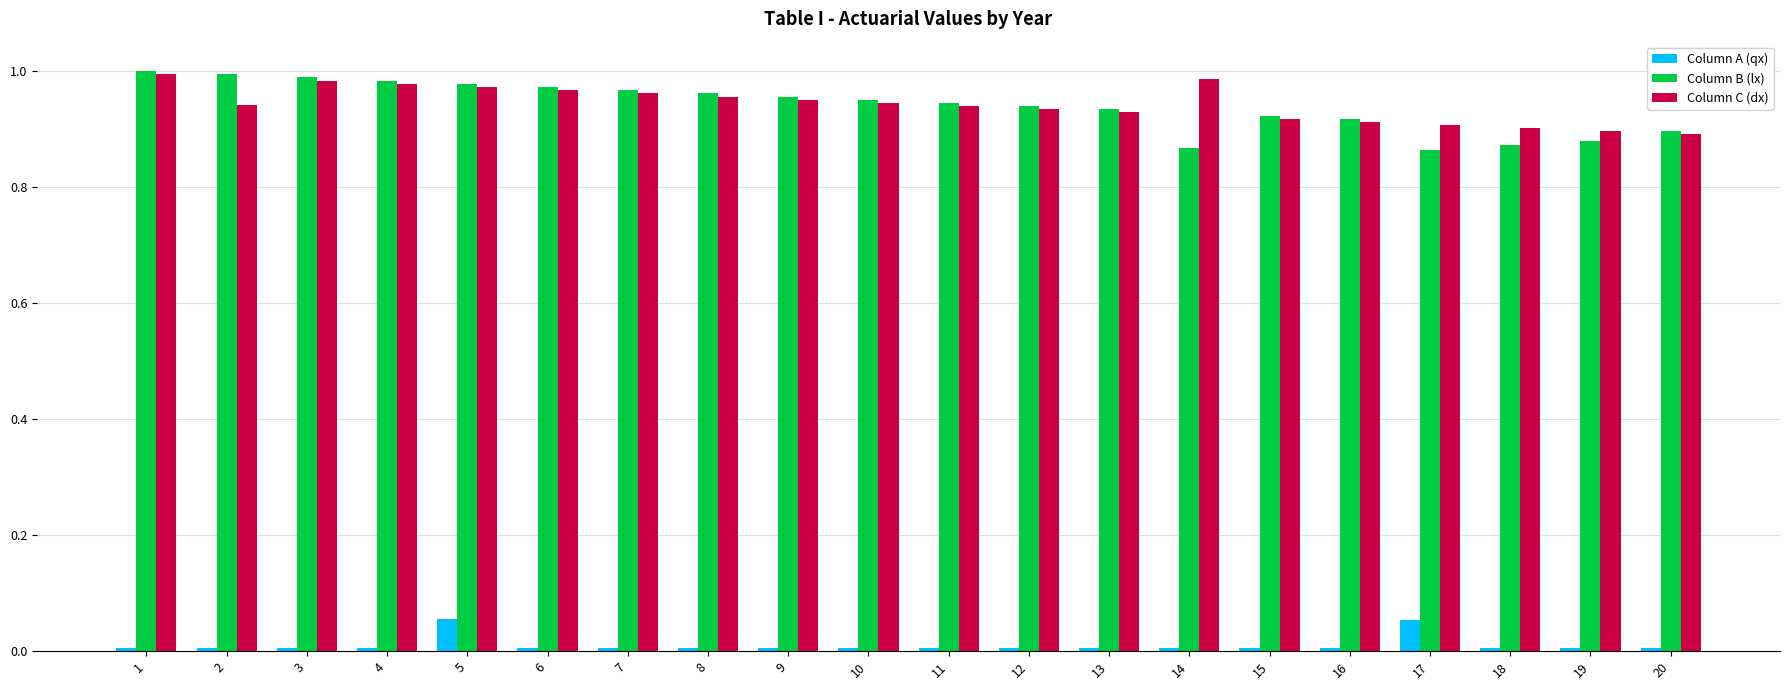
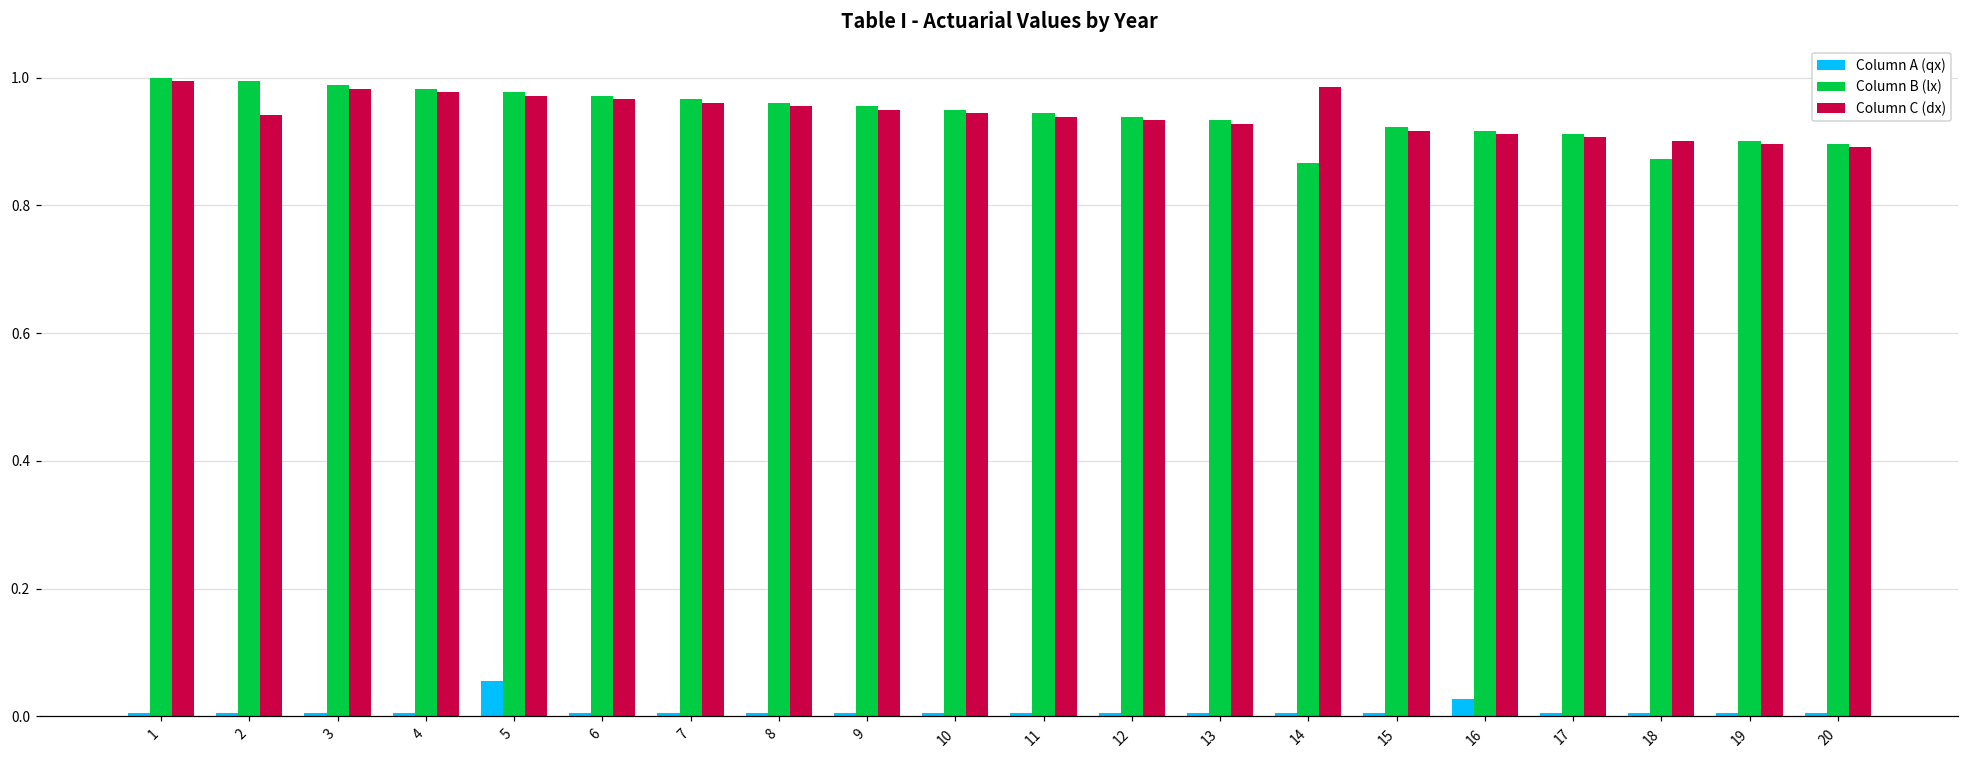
  {
    "Column A (qx)": {
      "1": 0.01,
      "2": 0.01,
      "3": 0.01,
      "4": 0.01,
      "5": 0.06,
      "6": 0.01,
      "7": 0.01,
      "8": 0.01,
      "9": 0.01,
      "10": 0.01,
      "11": 0.01,
      "12": 0.01,
      "13": 0.01,
      "14": 0.01,
      "15": 0.01,
-     "16": 0.01,
-     "17": 0.05,
+     "16": 0.03,
+     "17": 0.01,
      "18": 0.01,
      "19": 0.01,
      "20": 0.01
    },
    "Column B (lx)": {
      "1": 1.00,
      "2": 0.99,
      "3": 0.99,
      "4": 0.98,
      "5": 0.98,
      "6": 0.97,
      "7": 0.97,
      "8": 0.96,
      "9": 0.96,
      "10": 0.95,
      "11": 0.94,
      "12": 0.94,
      "13": 0.93,
      "14": 0.87,
      "15": 0.92,
      "16": 0.92,
-     "17": 0.86,
+     "17": 0.91,
      "18": 0.87,
-     "19": 0.88,
+     "19": 0.90,
      "20": 0.90
    },
    "Column C (dx)": {
      "1": 0.99,
      "2": 0.94,
      "3": 0.98,
      "4": 0.98,
      "5": 0.97,
      "6": 0.97,
      "7": 0.96,
      "8": 0.96,
      "9": 0.95,
      "10": 0.94,
      "11": 0.94,
      "12": 0.93,
      "13": 0.93,
      "14": 0.98,
      "15": 0.92,
      "16": 0.91,
      "17": 0.91,
      "18": 0.90,
      "19": 0.90,
      "20": 0.89
    }
  }
